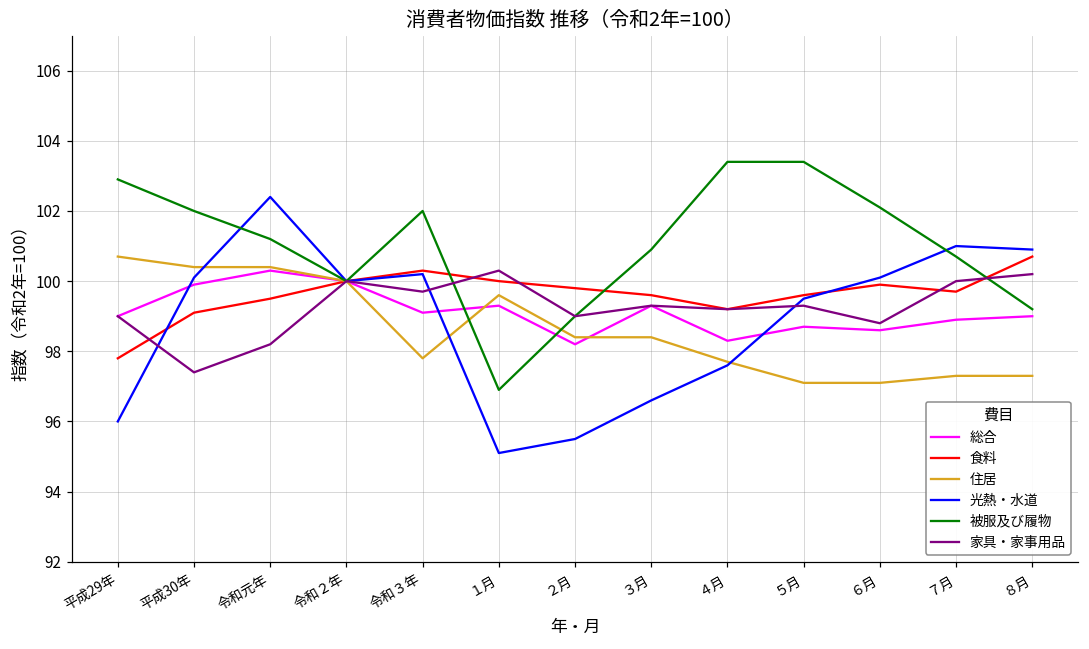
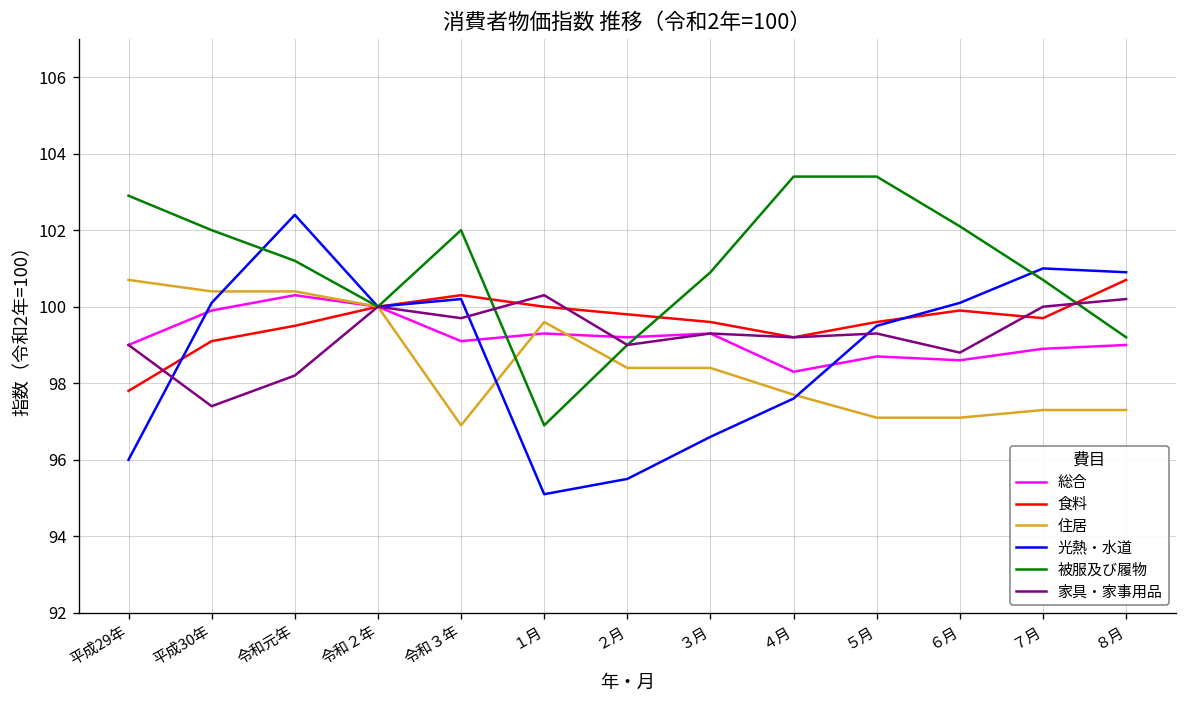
  {
    "総合": {
      "平成30年": 99.9,
      "令和元年": 100.3,
      "令和３年": 99.1,
      "１月": 99.3,
-     "２月": 98.2,
+     "２月": 99.2,
      "４月": 98.3,
      "５月": 98.7,
      "６月": 98.6,
      "７月": 98.9,
      "８月": 99.0
    },
    "食料": {
      "平成29年": 97.8,
      "平成30年": 99.1,
      "令和元年": 99.5,
      "令和３年": 100.3,
      "１月": 100.0,
      "２月": 99.8,
      "３月": 99.6,
      "５月": 99.6,
      "６月": 99.9,
      "７月": 99.7,
      "８月": 100.7
    },
    "住居": {
      "平成29年": 100.7,
      "平成30年": 100.4,
      "令和元年": 100.4,
-     "令和３年": 97.8,
+     "令和３年": 96.9,
      "１月": 99.6,
      "２月": 98.4,
      "３月": 98.4,
      "４月": 97.7,
      "５月": 97.1,
      "６月": 97.1,
      "７月": 97.3,
      "８月": 97.3
    },
    "光熱・水道": {
      "平成29年": 96.0,
      "平成30年": 100.1,
      "令和元年": 102.4,
      "令和３年": 100.2,
      "１月": 95.1,
      "２月": 95.5,
      "３月": 96.6,
      "４月": 97.6,
      "５月": 99.5,
      "６月": 100.1,
      "７月": 101.0,
      "８月": 100.9
    },
    "被服及び履物": {
      "平成29年": 102.9,
      "平成30年": 102.0,
      "令和元年": 101.2,
      "令和３年": 102.0,
      "１月": 96.9,
      "３月": 100.9,
      "４月": 103.4,
      "５月": 103.4,
      "６月": 102.1,
      "７月": 100.7,
      "８月": 99.2
    },
    "家具・家事用品": {
      "平成30年": 97.4,
      "令和元年": 98.2,
      "令和３年": 99.7,
      "１月": 100.3,
      "５月": 99.3,
      "６月": 98.8,
      "７月": 100.0,
      "８月": 100.2
    }
  }
